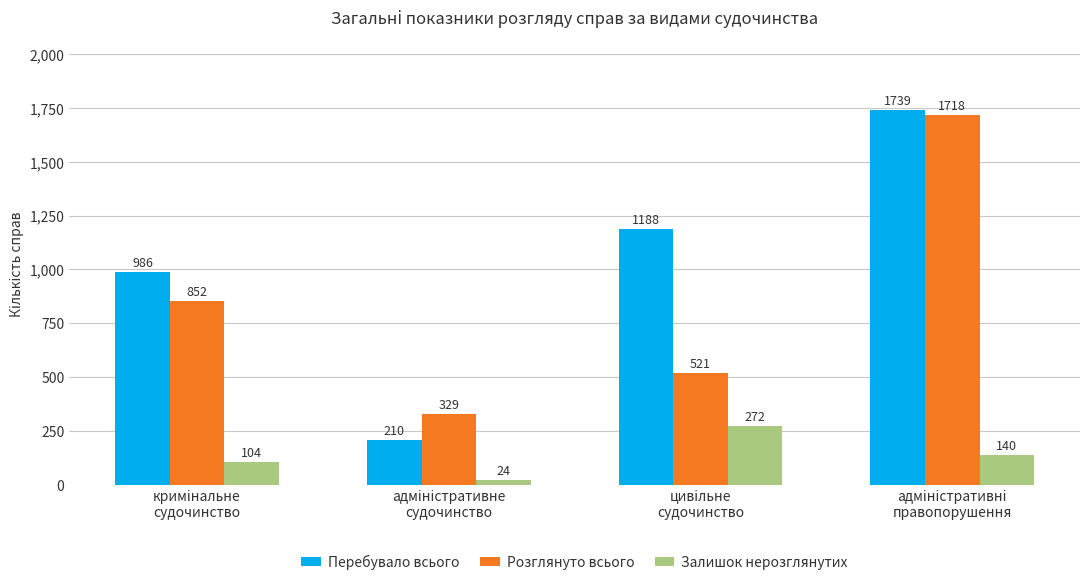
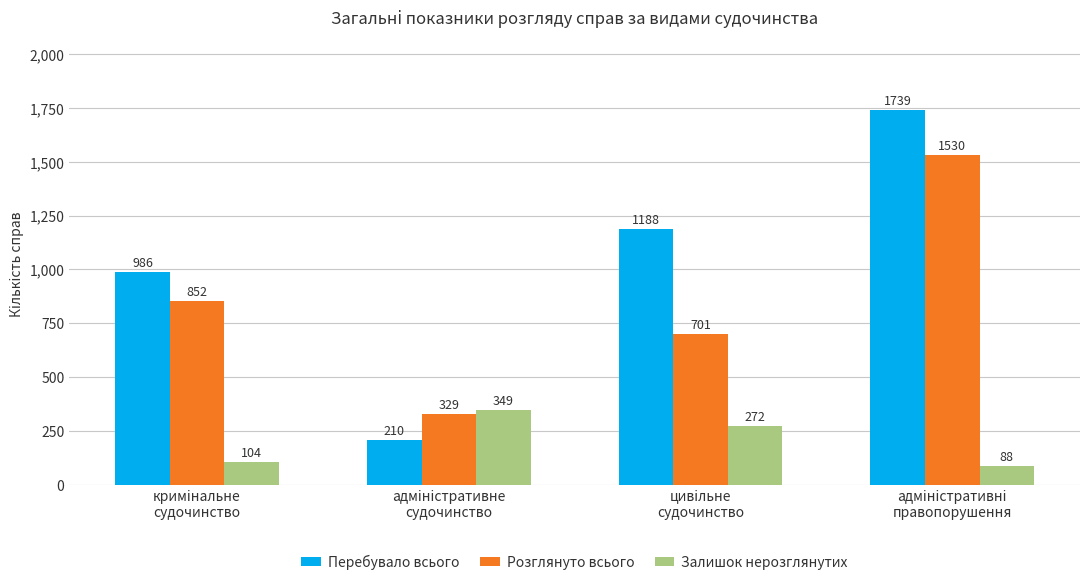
  {
    "Перебувало всього": {
      "кримінальне судочинство": 986,
      "адміністративне судочинство": 210,
      "цивільне судочинство": 1188,
      "адміністративні правопорушення": 1739
    },
    "Розглянуто всього": {
      "кримінальне судочинство": 852,
      "адміністративне судочинство": 329,
-     "цивільне судочинство": 521,
-     "адміністративні правопорушення": 1718
+     "цивільне судочинство": 701,
+     "адміністративні правопорушення": 1530
    },
    "Залишок нерозглянутих": {
      "кримінальне судочинство": 104,
-     "адміністративне судочинство": 24,
+     "адміністративне судочинство": 349,
      "цивільне судочинство": 272,
-     "адміністративні правопорушення": 140
+     "адміністративні правопорушення": 88
    }
  }
